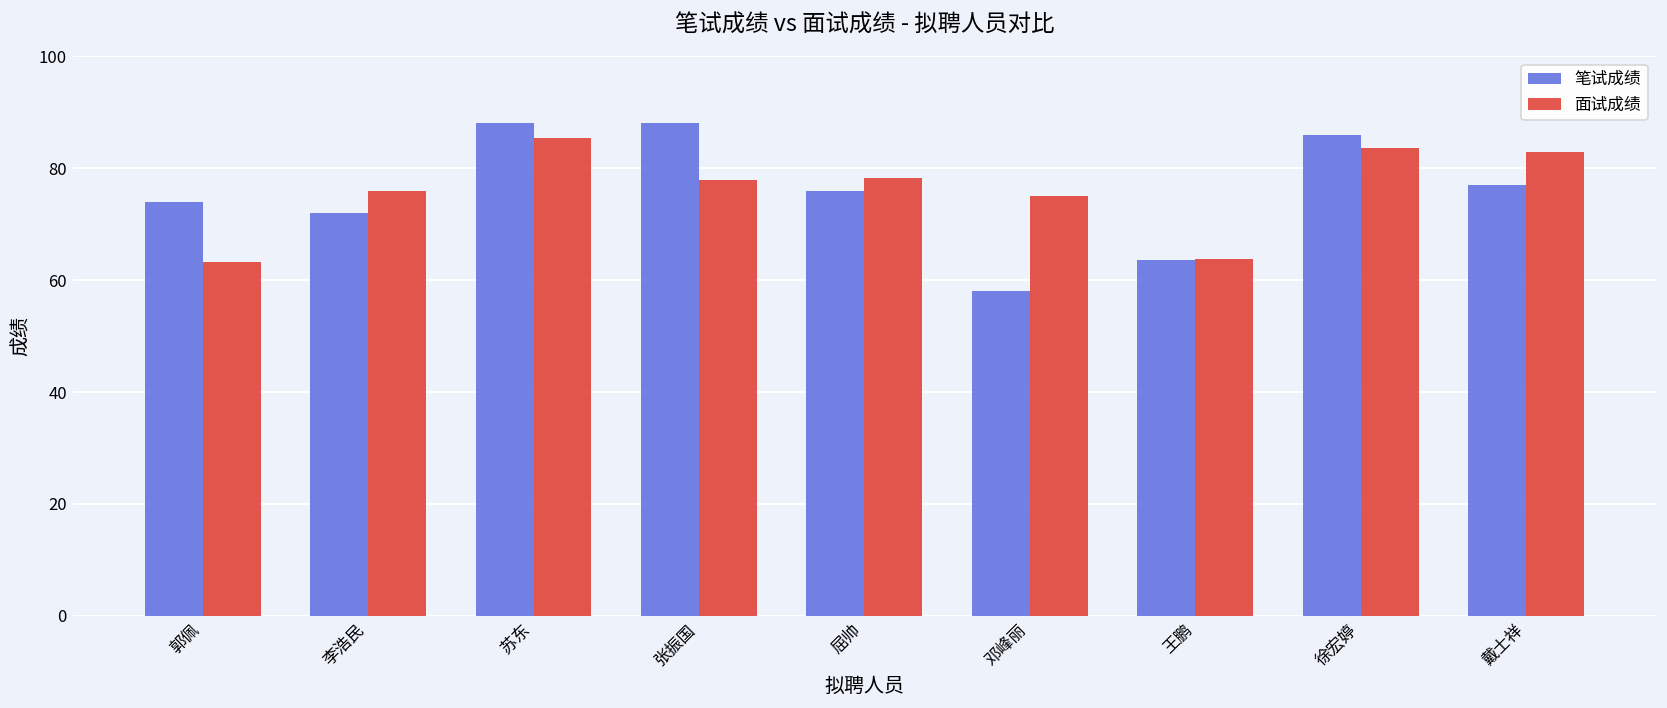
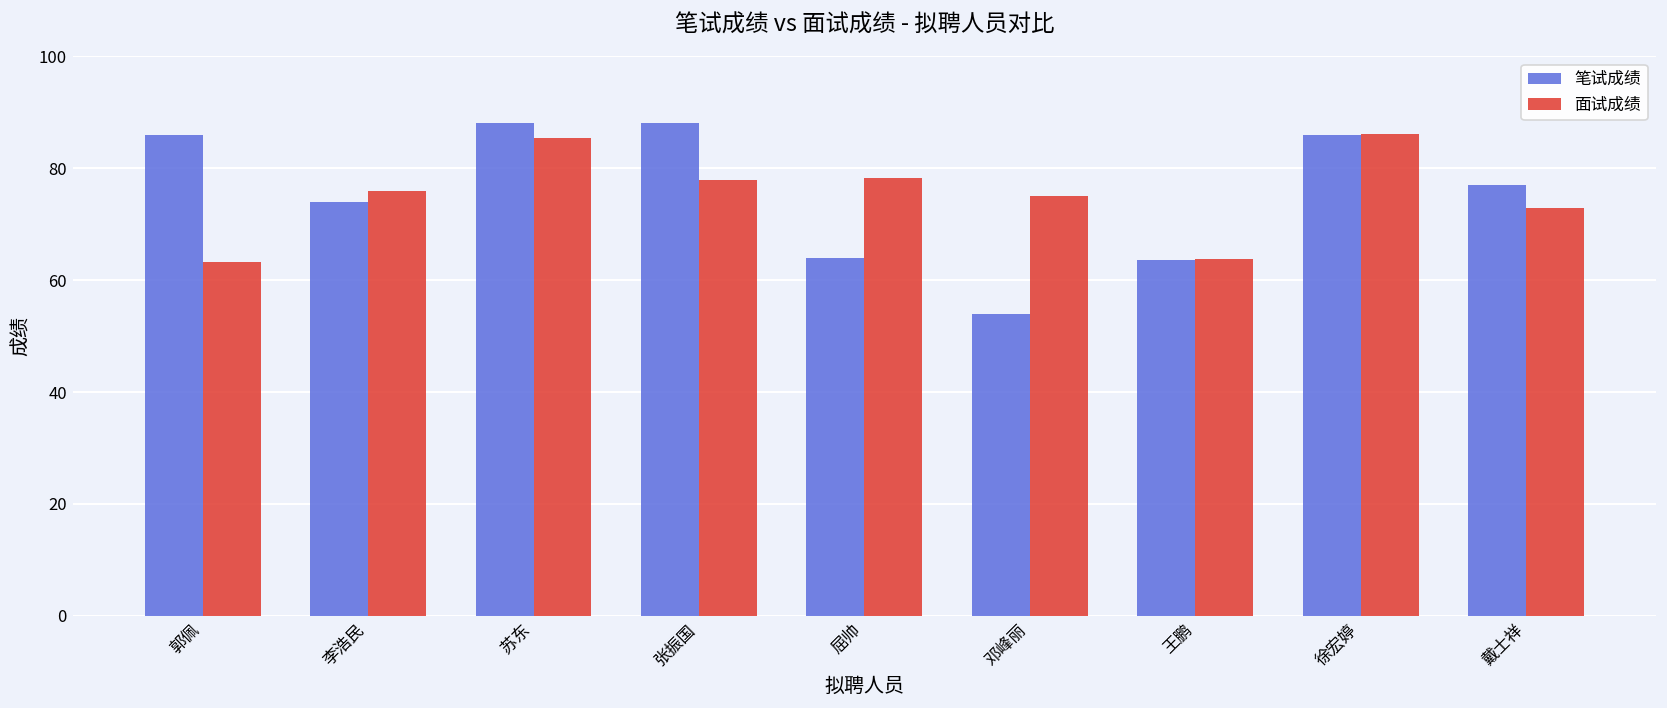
  {
    "笔试成绩": {
-     "郭佩": 74,
-     "李浩民": 72,
+     "郭佩": 86,
+     "李浩民": 74,
      "苏东": 88,
      "张振国": 88,
-     "屈帅": 76,
-     "邓峰丽": 58,
+     "屈帅": 64,
+     "邓峰丽": 54,
      "王鹏": 64,
      "徐宏婷": 86,
      "戴士祥": 77
    },
    "面试成绩": {
      "郭佩": 63,
      "李浩民": 76,
      "苏东": 85,
      "张振国": 78,
      "屈帅": 78,
      "邓峰丽": 75,
      "王鹏": 64,
-     "徐宏婷": 84,
-     "戴士祥": 83
+     "徐宏婷": 86,
+     "戴士祥": 73
    }
  }
